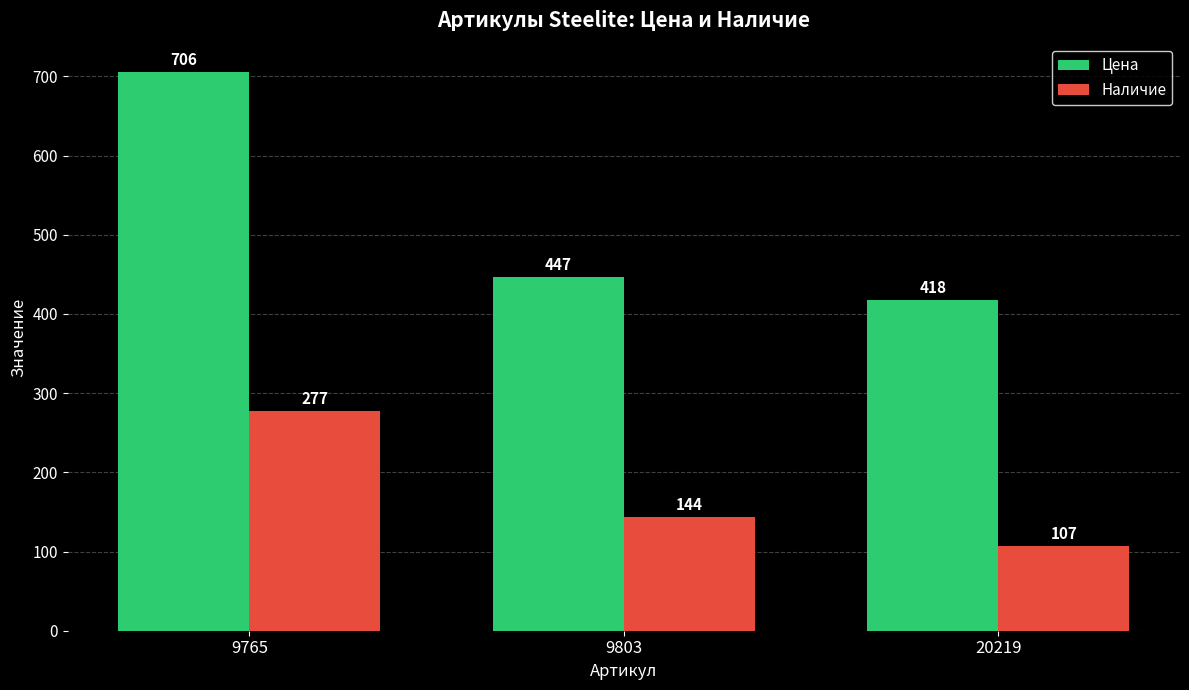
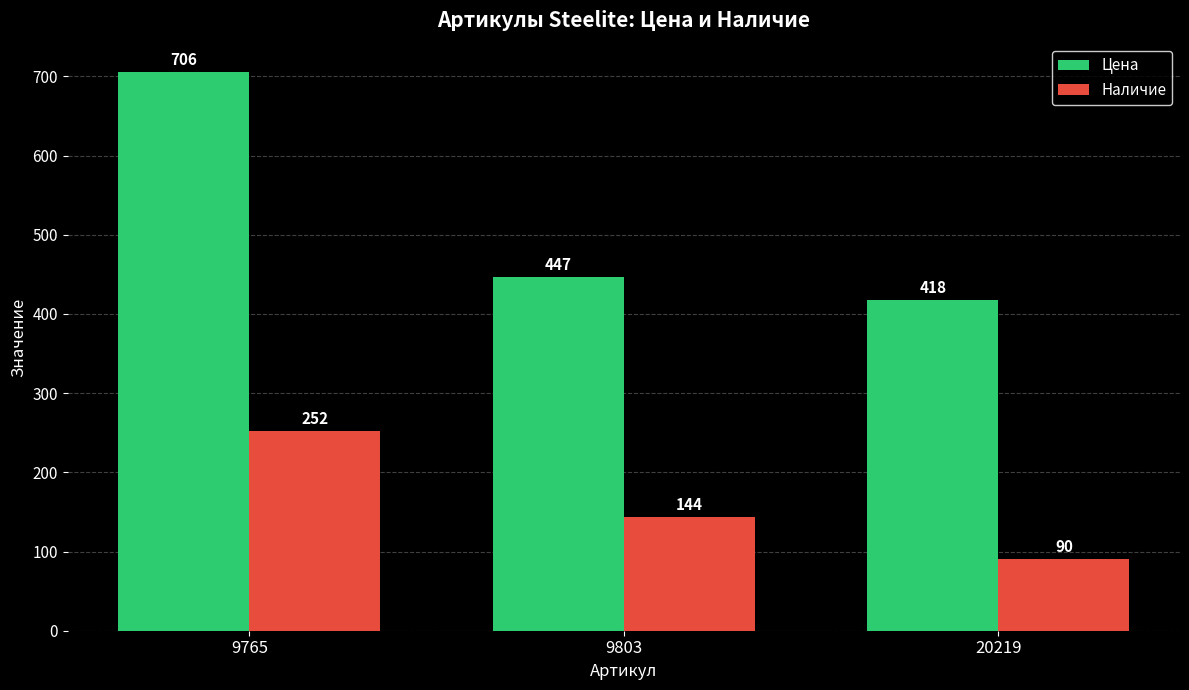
  {
    "Цена": {
      "9765": 706,
      "9803": 447,
      "20219": 418
    },
    "Наличие": {
-     "9765": 277,
+     "9765": 252,
      "9803": 144,
-     "20219": 107
+     "20219": 90
    }
  }
